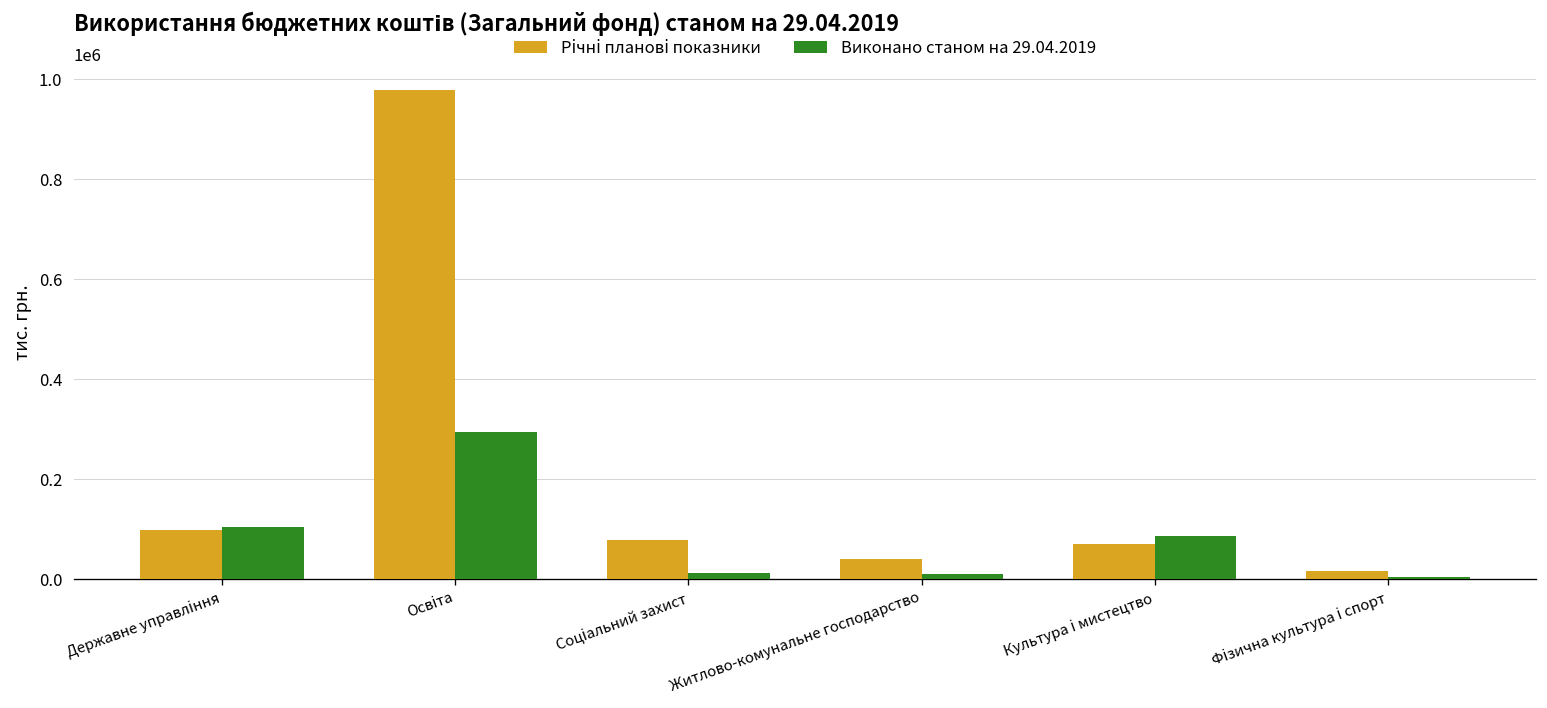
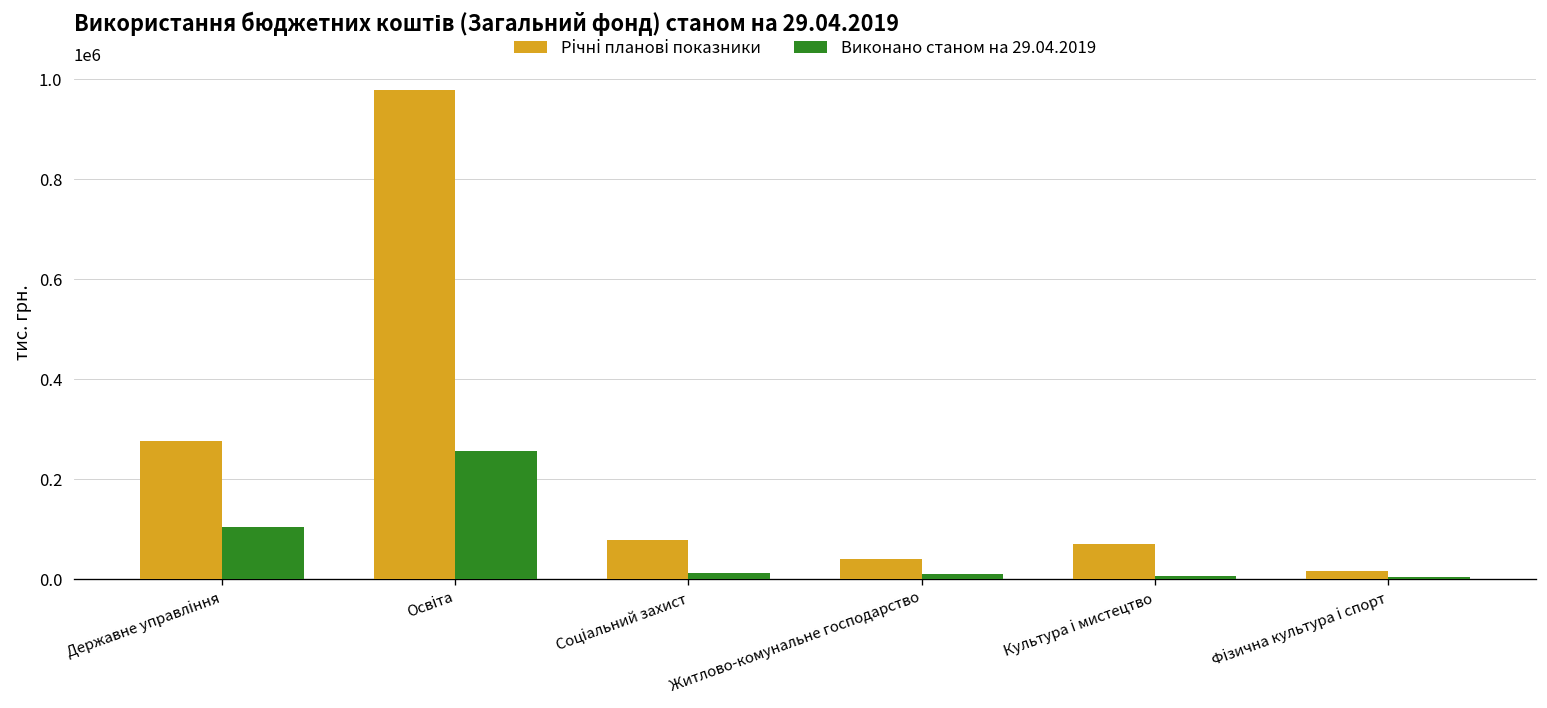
  {
    "Річні планові показники": {
-     "Державне управління": 100000,
+     "Державне управління": 280000,
      "Освіта": 980000,
      "Соціальний захист": 80000,
      "Житлово-комунальне господарство": 40000,
      "Культура і мистецтво": 70000,
      "Фізична культура і спорт": 20000
    },
    "Виконано станом на 29.04.2019": {
      "Державне управління": 100000,
-     "Освіта": 290000,
+     "Освіта": 260000,
      "Соціальний захист": 10000,
      "Житлово-комунальне господарство": 10000,
-     "Культура і мистецтво": 90000
+     "Культура і мистецтво": 10000
    }
  }
